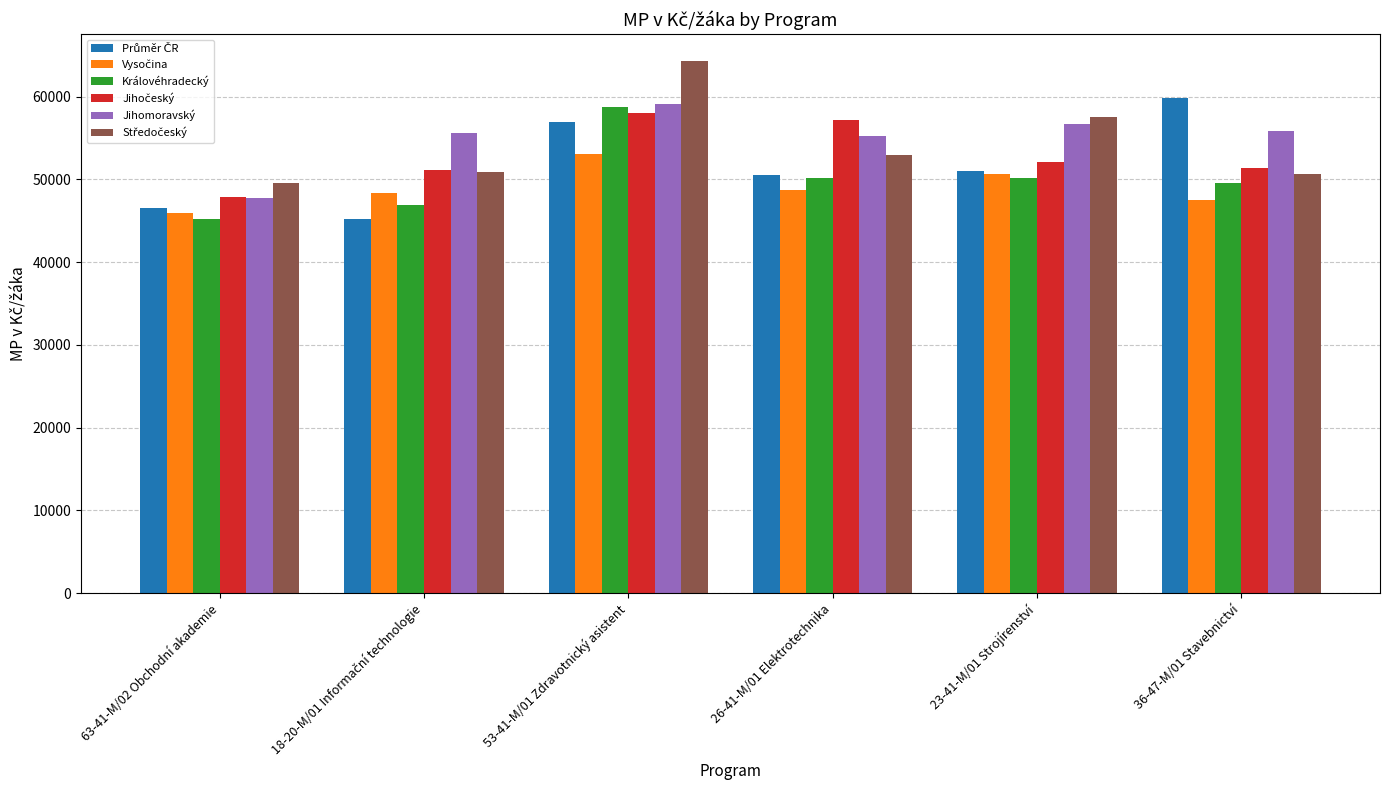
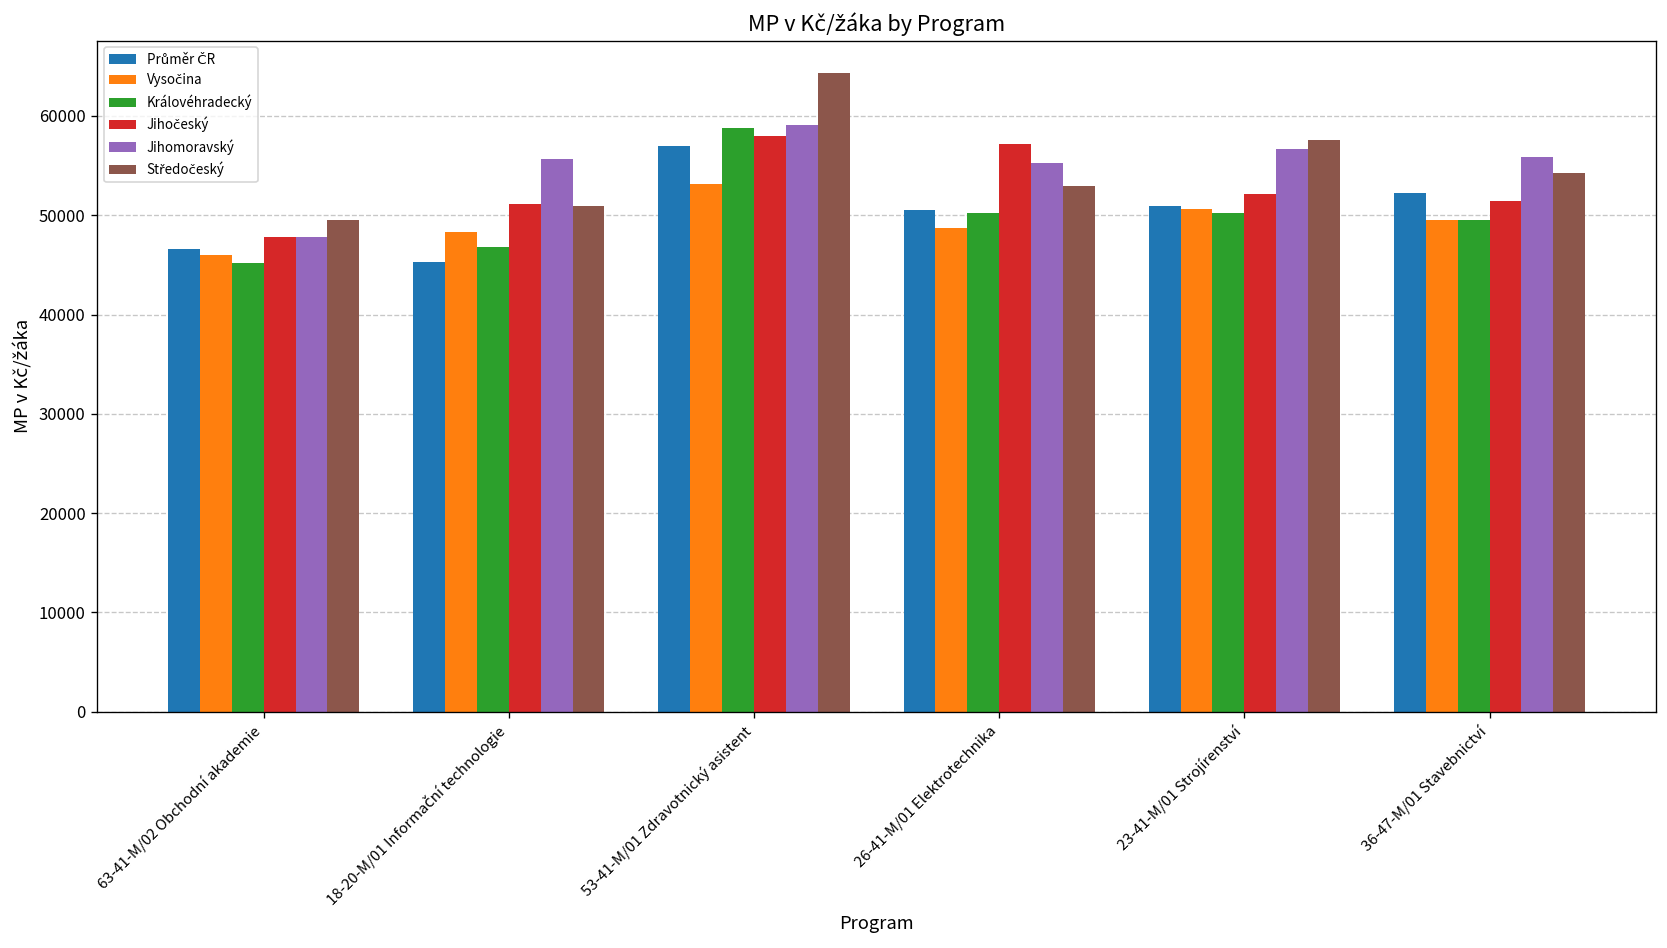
  {
    "Průměr ČR": {
      "63-41-M/02 Obchodní akademie": 47000,
      "18-20-M/01 Informační technologie": 45000,
      "53-41-M/01 Zdravotnický asistent": 57000,
      "26-41-M/01 Elektrotechnika": 51000,
      "23-41-M/01 Strojírenství": 51000,
-     "36-47-M/01 Stavebnictví": 60000
+     "36-47-M/01 Stavebnictví": 52000
    },
    "Vysočina": {
      "63-41-M/02 Obchodní akademie": 46000,
      "18-20-M/01 Informační technologie": 48000,
      "53-41-M/01 Zdravotnický asistent": 53000,
      "26-41-M/01 Elektrotechnika": 49000,
      "23-41-M/01 Strojírenství": 51000,
-     "36-47-M/01 Stavebnictví": 47000
+     "36-47-M/01 Stavebnictví": 50000
    },
    "Královéhradecký": {
      "63-41-M/02 Obchodní akademie": 45000,
      "18-20-M/01 Informační technologie": 47000,
      "53-41-M/01 Zdravotnický asistent": 59000,
      "26-41-M/01 Elektrotechnika": 50000,
      "23-41-M/01 Strojírenství": 50000,
      "36-47-M/01 Stavebnictví": 50000
    },
    "Jihočeský": {
      "63-41-M/02 Obchodní akademie": 48000,
      "18-20-M/01 Informační technologie": 51000,
      "53-41-M/01 Zdravotnický asistent": 58000,
      "26-41-M/01 Elektrotechnika": 57000,
      "23-41-M/01 Strojírenství": 52000,
      "36-47-M/01 Stavebnictví": 51000
    },
    "Jihomoravský": {
      "63-41-M/02 Obchodní akademie": 48000,
      "18-20-M/01 Informační technologie": 56000,
      "53-41-M/01 Zdravotnický asistent": 59000,
      "26-41-M/01 Elektrotechnika": 55000,
      "23-41-M/01 Strojírenství": 57000,
      "36-47-M/01 Stavebnictví": 56000
    },
    "Středočeský": {
      "63-41-M/02 Obchodní akademie": 50000,
      "18-20-M/01 Informační technologie": 51000,
      "53-41-M/01 Zdravotnický asistent": 64000,
      "26-41-M/01 Elektrotechnika": 53000,
      "23-41-M/01 Strojírenství": 58000,
-     "36-47-M/01 Stavebnictví": 51000
+     "36-47-M/01 Stavebnictví": 54000
    }
  }
